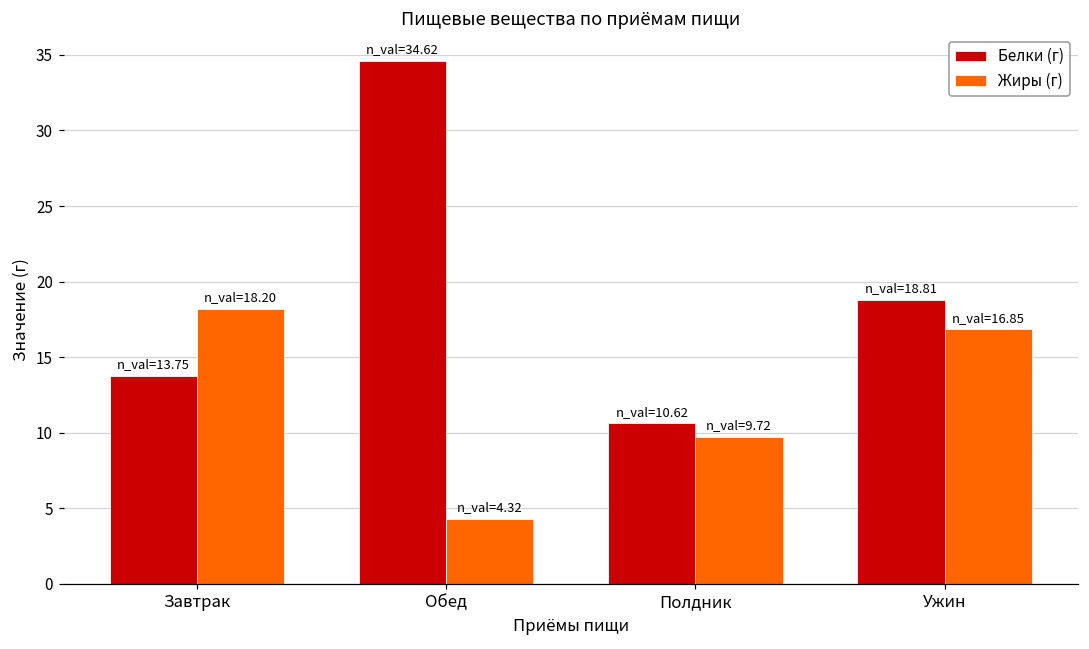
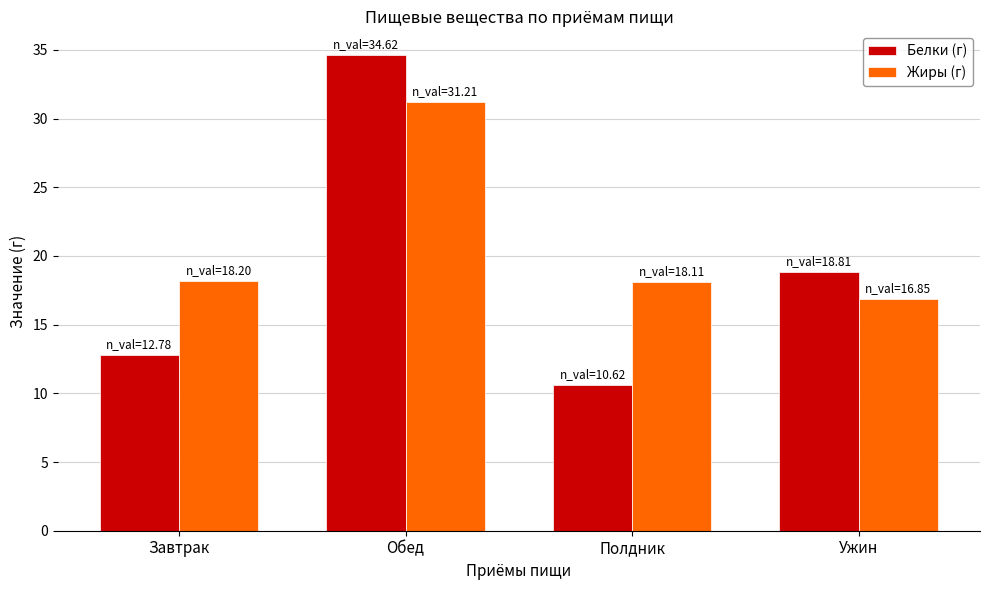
  {
    "Белки (г)": {
-     "Завтрак": 13.75,
+     "Завтрак": 12.78,
      "Обед": 34.62,
      "Полдник": 10.62,
      "Ужин": 18.81
    },
    "Жиры (г)": {
      "Завтрак": 18.20,
-     "Обед": 4.32,
-     "Полдник": 9.72,
+     "Обед": 31.21,
+     "Полдник": 18.11,
      "Ужин": 16.85
    }
  }
